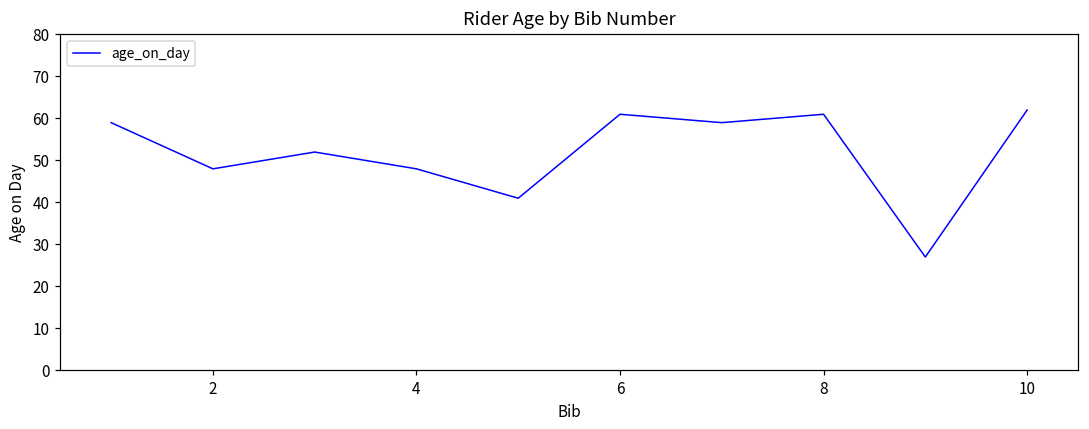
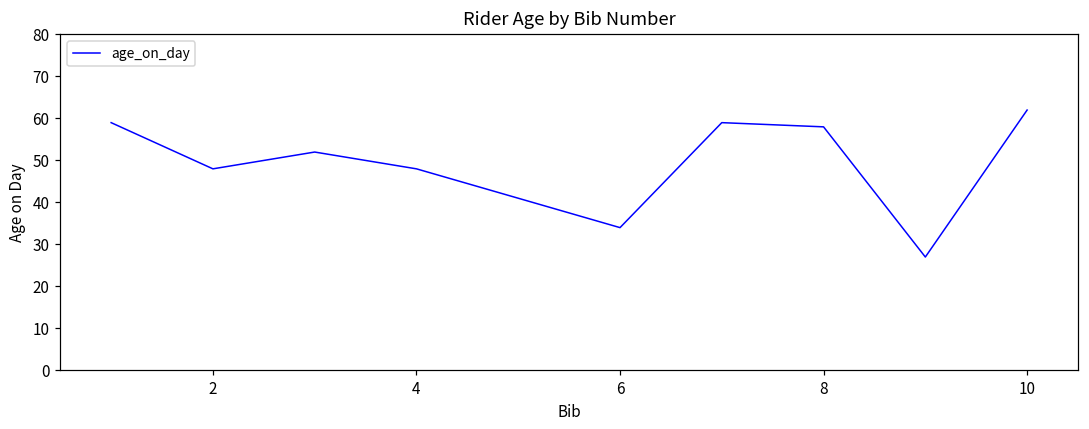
  {
    "2": 48,
    "4": 48,
-   "6": 61,
-   "8": 61,
+   "6": 34,
+   "8": 58,
    "10": 62
  }
